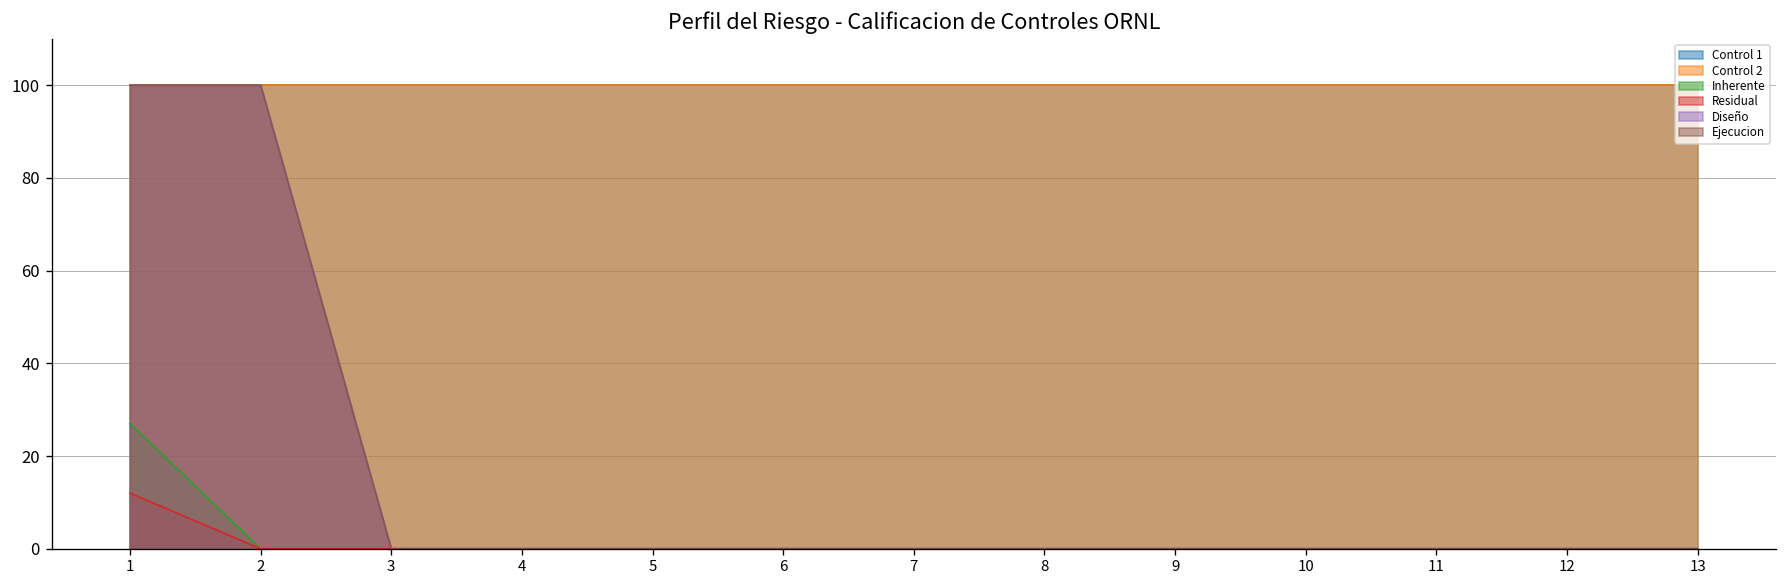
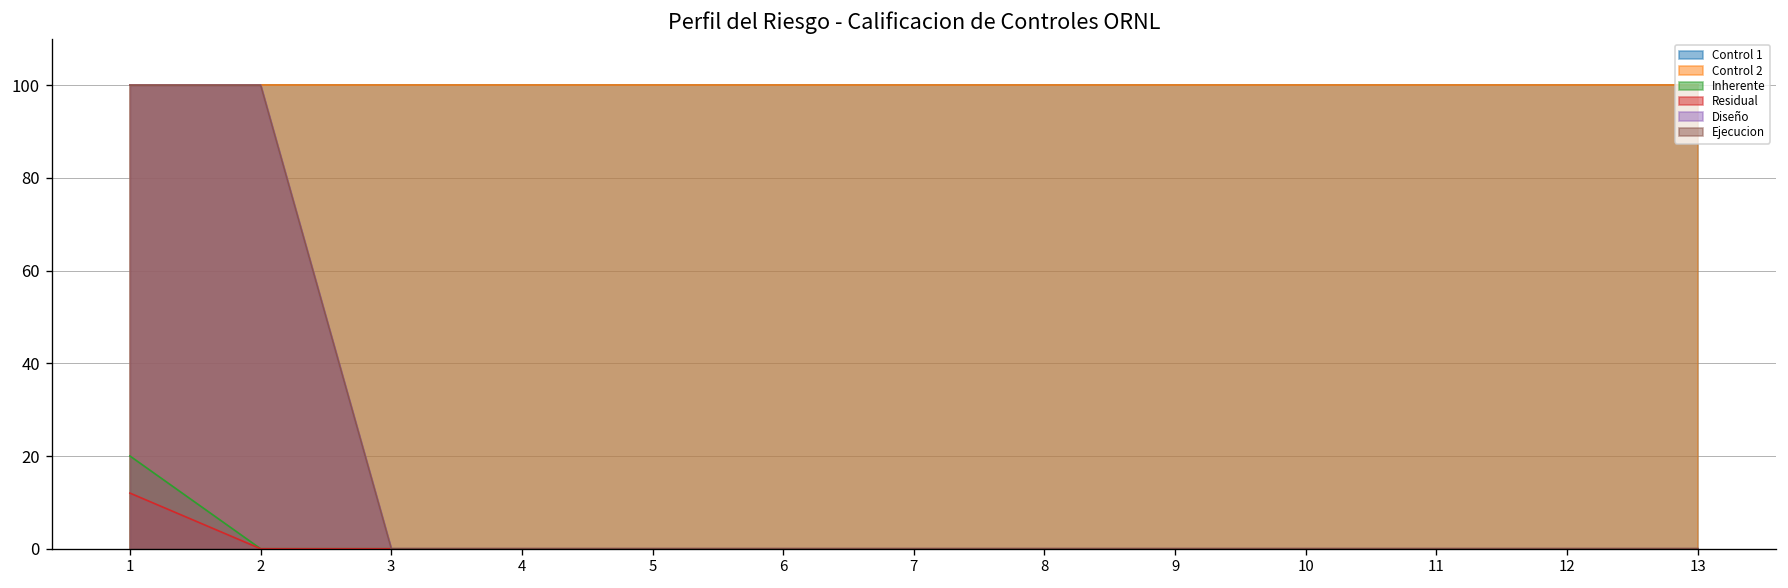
  {
    "Control 2": {
      "3": 100,
      "4": 100,
      "5": 100,
      "6": 100,
      "7": 100,
      "8": 100,
      "9": 100,
      "10": 100,
      "11": 100,
      "12": 100
    },
    "Inherente": {
-     "1": 27
+     "1": 20
    },
    "Residual": {
      "1": 12
    }
  }
